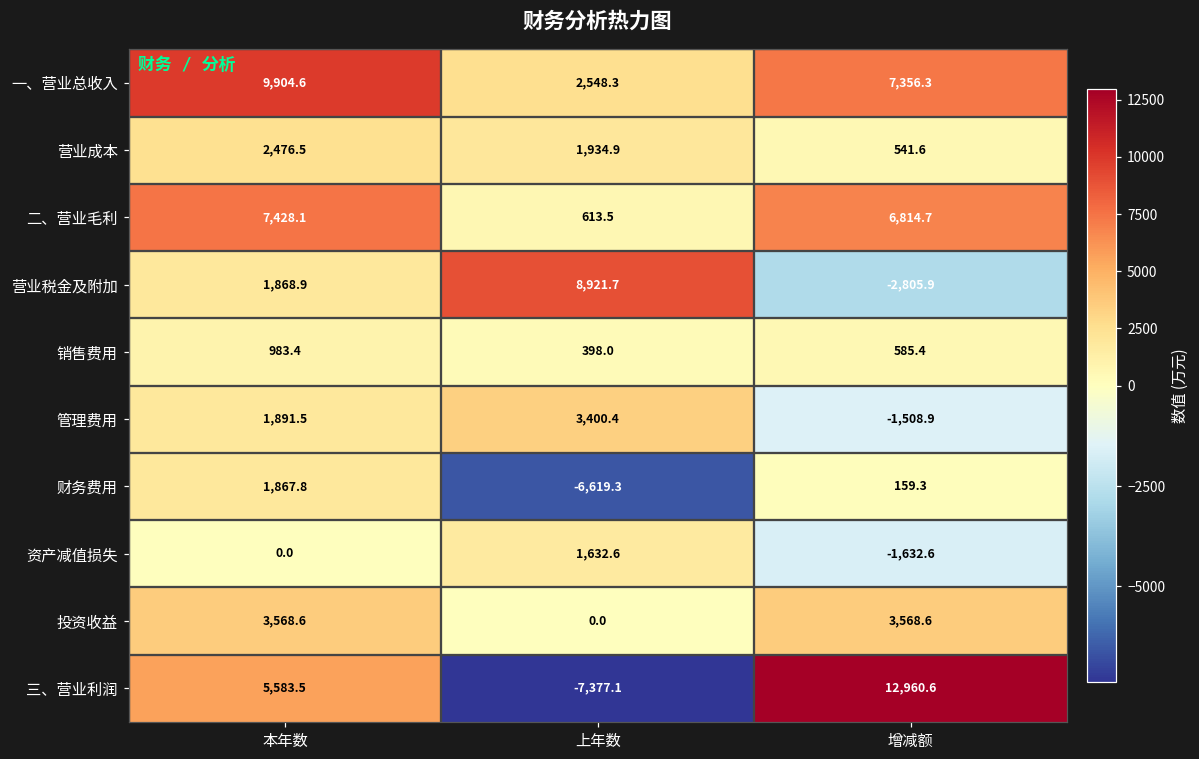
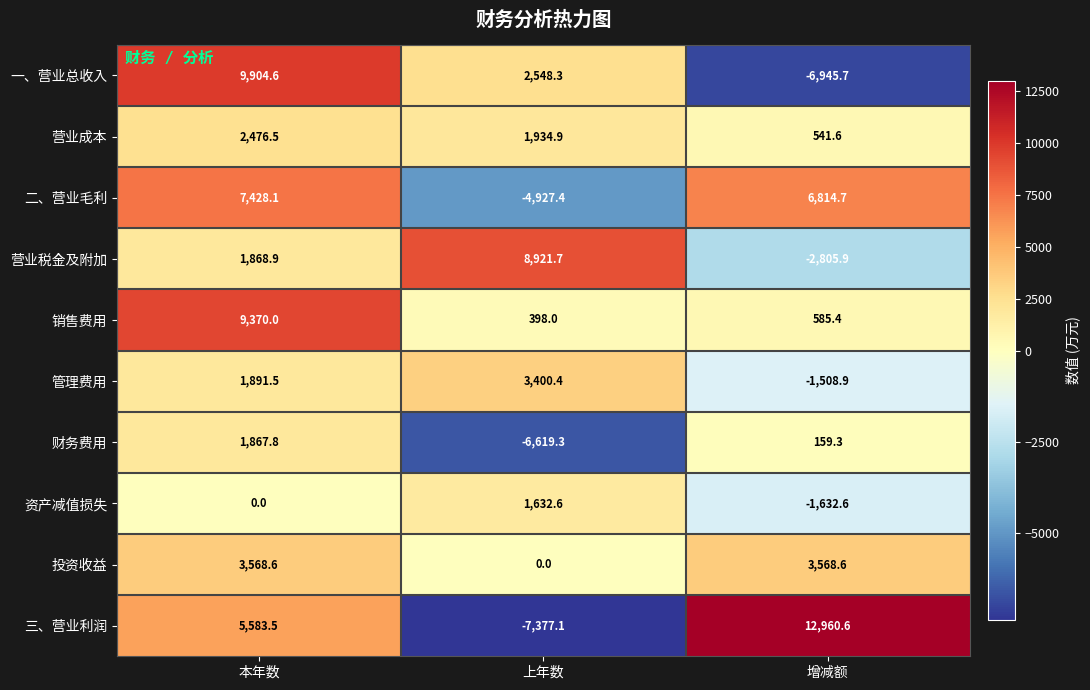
  {
    "一、营业总收入": {
      "上年数": "2,548.3",
-     "增减额": "7,356.3"
+     "增减额": "-6,945.7"
    },
    "营业成本": {
      "本年数": "2,476.5",
      "上年数": "1,934.9",
      "增减额": "541.6"
    },
    "二、营业毛利": {
      "本年数": "7,428.1",
-     "上年数": "613.5",
+     "上年数": "-4,927.4",
      "增减额": "6,814.7"
    },
    "营业税金及附加": {
      "本年数": "1,868.9",
      "上年数": "8,921.7",
      "增减额": "-2,805.9"
    },
    "销售费用": {
-     "本年数": "983.4",
+     "本年数": "9,370.0",
      "上年数": "398.0",
      "增减额": "585.4"
    },
    "管理费用": {
      "本年数": "1,891.5",
      "上年数": "3,400.4",
      "增减额": "-1,508.9"
    },
    "财务费用": {
      "本年数": "1,867.8",
      "上年数": "-6,619.3",
      "增减额": "159.3"
    },
    "资产减值损失": {
      "本年数": "0.0",
      "上年数": "1,632.6",
      "增减额": "-1,632.6"
    },
    "投资收益": {
      "本年数": "3,568.6",
      "上年数": "0.0",
      "增减额": "3,568.6"
    },
    "三、营业利润": {
      "本年数": "5,583.5",
      "上年数": "-7,377.1",
      "增减额": "12,960.6"
    }
  }
